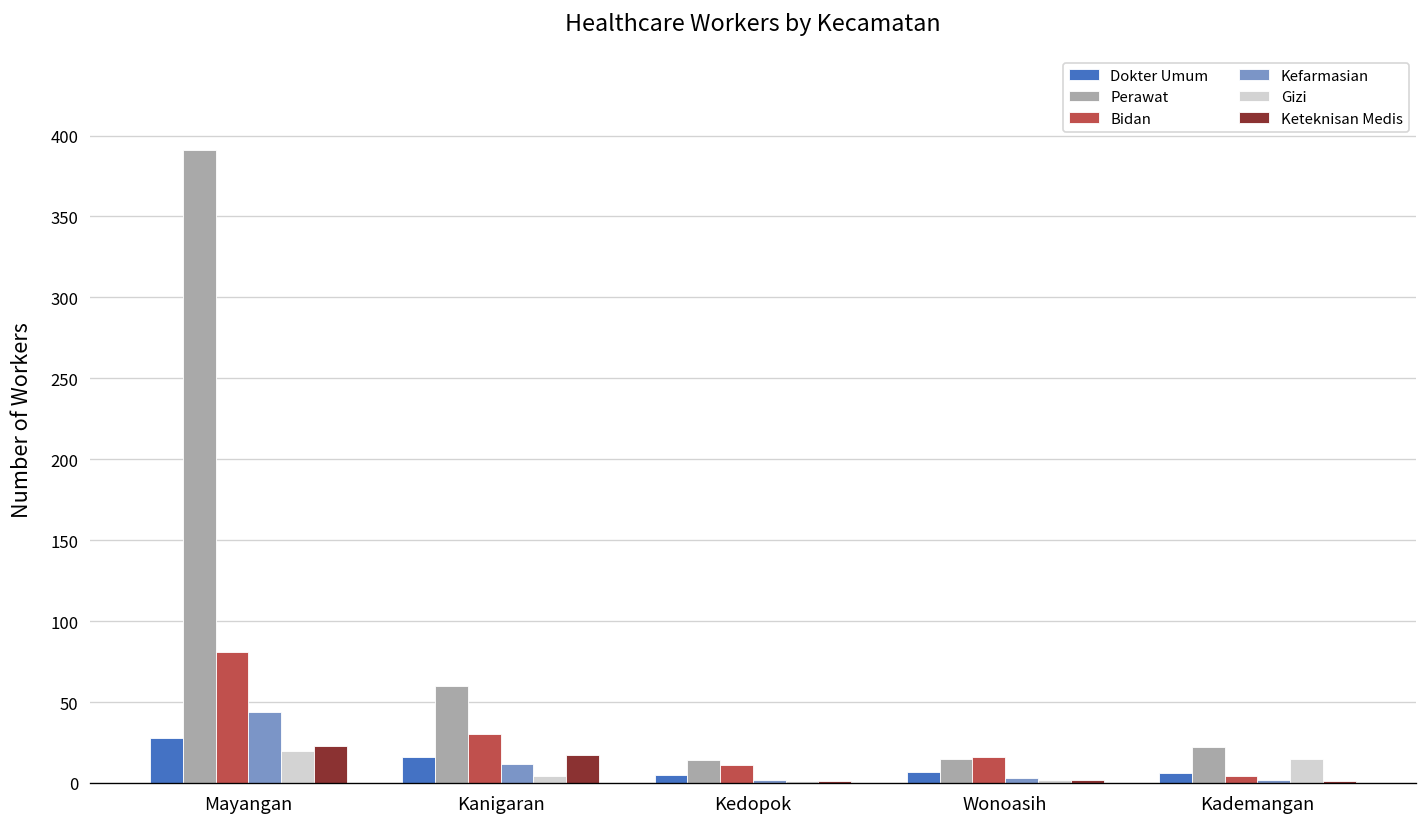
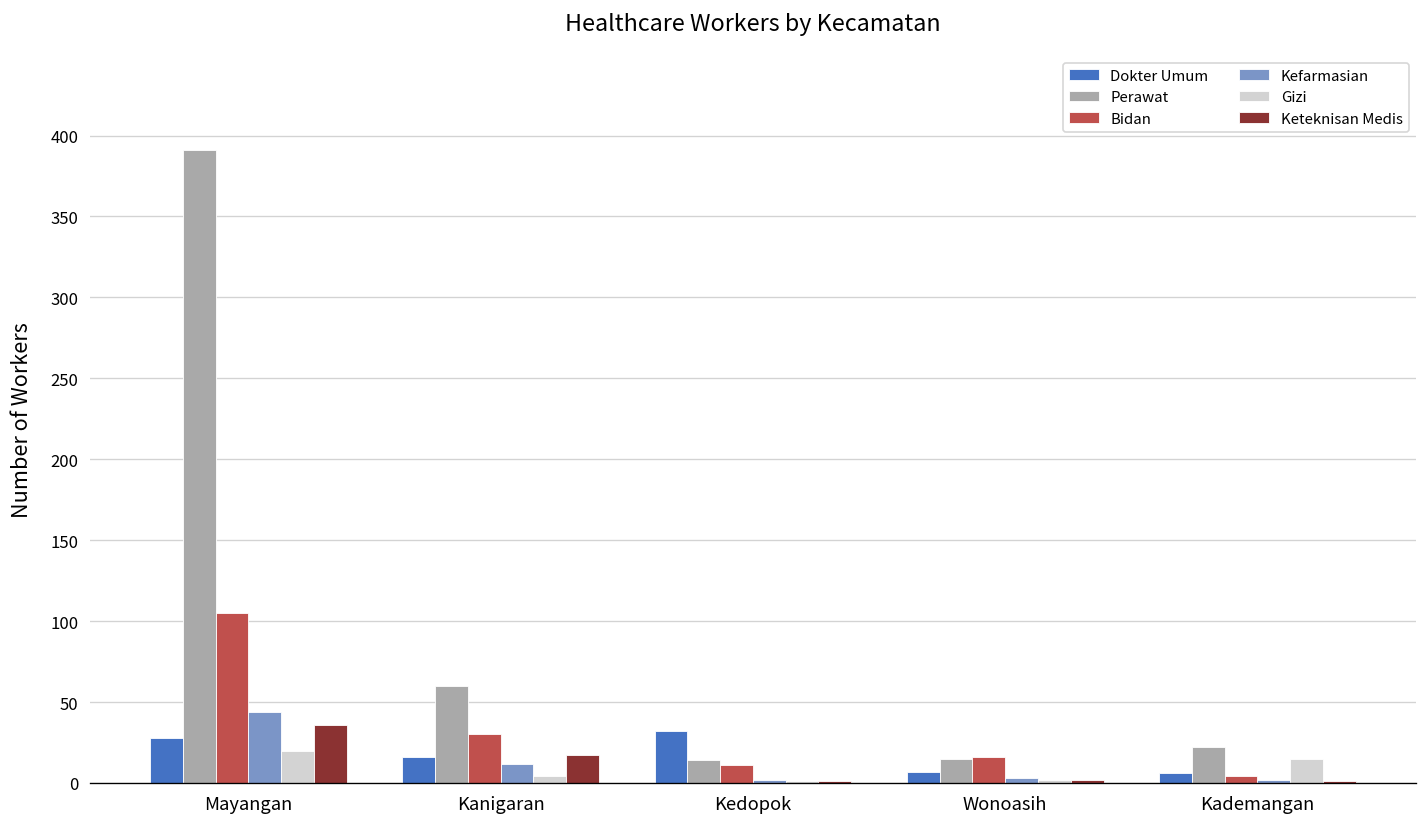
  {
    "Dokter Umum": {
      "Mayangan": 28,
      "Kanigaran": 16,
-     "Kedopok": 5,
+     "Kedopok": 32,
      "Wonoasih": 7,
      "Kademangan": 6
    },
    "Bidan": {
-     "Mayangan": 81,
+     "Mayangan": 105,
      "Kanigaran": 30,
      "Kedopok": 11,
      "Wonoasih": 16,
      "Kademangan": 4
    },
    "Gizi": {
      "Mayangan": 20,
      "Kanigaran": 4,
      "Wonoasih": 2,
      "Kademangan": 15
    },
    "Keteknisan Medis": {
-     "Mayangan": 23,
+     "Mayangan": 36,
      "Kanigaran": 17,
      "Wonoasih": 2
    }
  }
